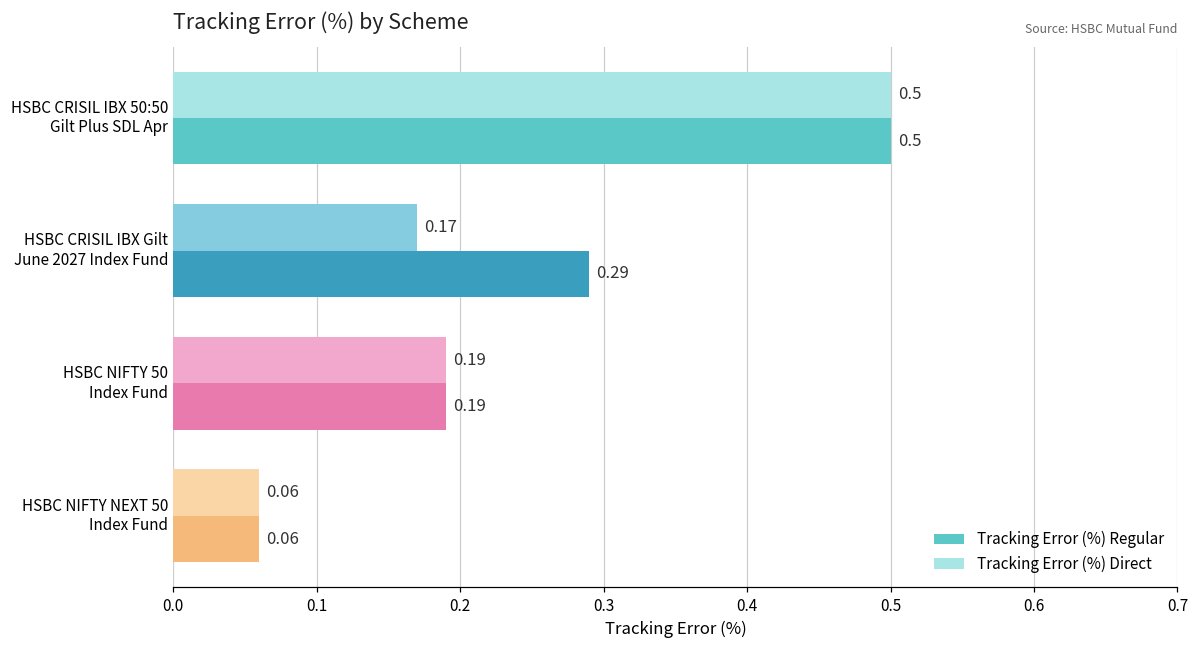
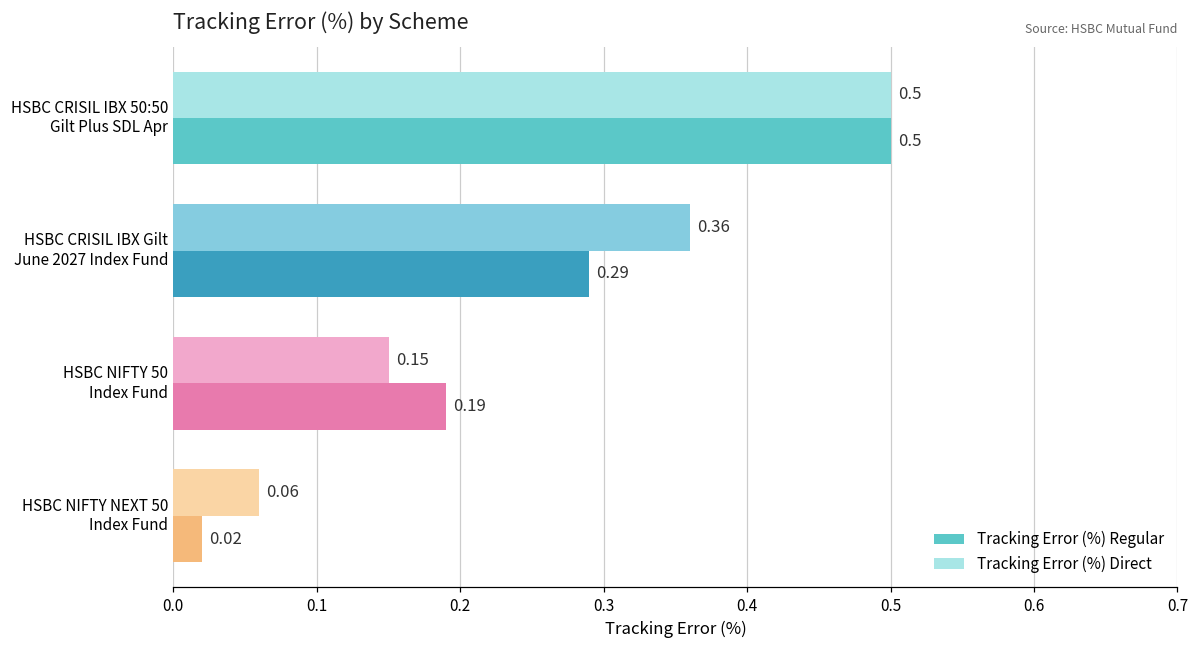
  {
    "Tracking Error (%) Regular": {
      "HSBC CRISIL IBX 50:50 Gilt Plus SDL Apr": 0.5,
      "HSBC CRISIL IBX Gilt June 2027 Index Fund": 0.29,
      "HSBC NIFTY 50 Index Fund": 0.19,
-     "HSBC NIFTY NEXT 50 Index Fund": 0.06
+     "HSBC NIFTY NEXT 50 Index Fund": 0.02
    },
    "Tracking Error (%) Direct": {
      "HSBC CRISIL IBX 50:50 Gilt Plus SDL Apr": 0.5,
-     "HSBC CRISIL IBX Gilt June 2027 Index Fund": 0.17,
-     "HSBC NIFTY 50 Index Fund": 0.19,
+     "HSBC CRISIL IBX Gilt June 2027 Index Fund": 0.36,
+     "HSBC NIFTY 50 Index Fund": 0.15,
      "HSBC NIFTY NEXT 50 Index Fund": 0.06
    }
  }
